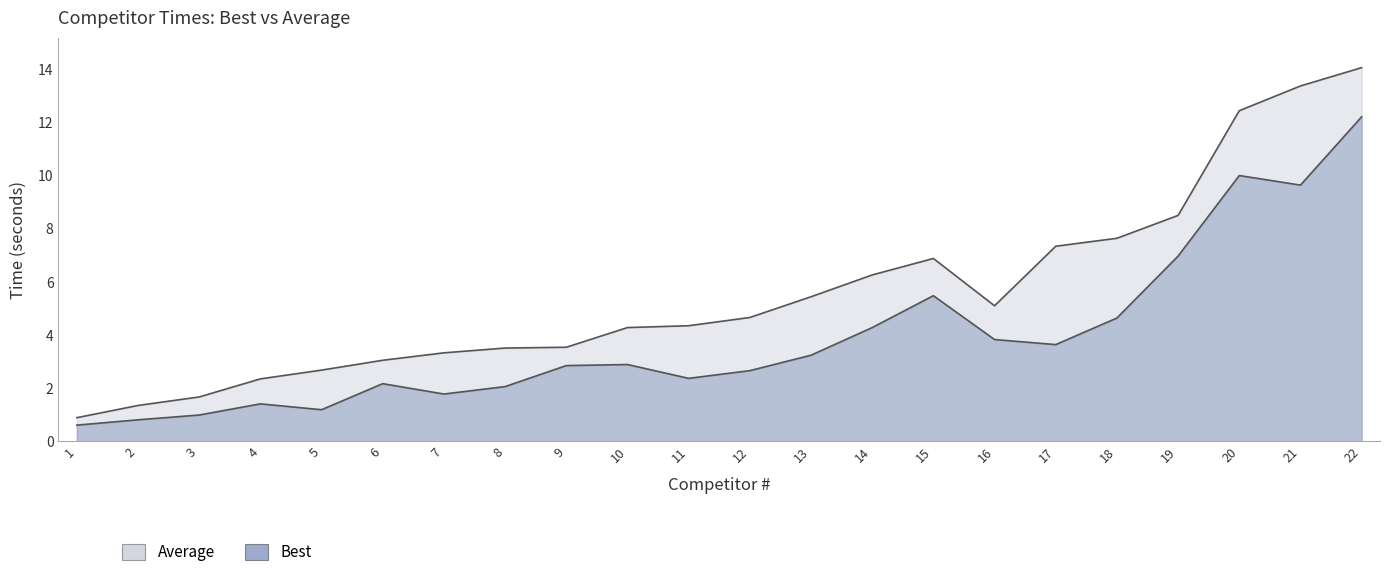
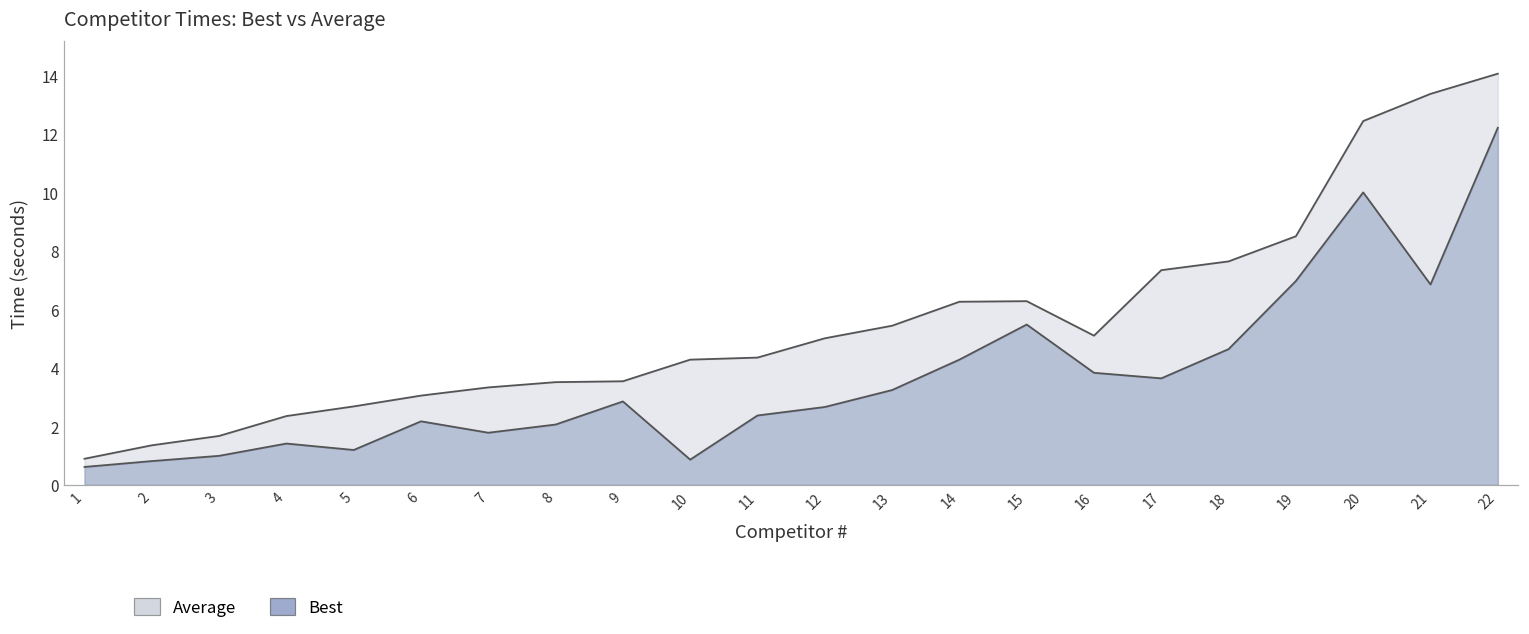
  {
    "Best": {
      "1": 0.6,
      "2": 0.8,
      "3": 1.0,
      "4": 1.4,
      "5": 1.2,
      "6": 2.2,
      "7": 1.8,
      "8": 2.1,
      "9": 2.9,
-     "10": 2.9,
+     "10": 0.9,
      "11": 2.4,
      "12": 2.7,
      "13": 3.2,
      "14": 4.3,
      "15": 5.5,
      "16": 3.8,
      "17": 3.6,
      "18": 4.6,
      "19": 7.0,
      "20": 10.0,
-     "21": 9.6,
+     "21": 6.9,
      "22": 12.2
    },
    "Average": {
      "1": 0.9,
      "2": 1.4,
      "3": 1.7,
      "4": 2.4,
      "5": 2.7,
      "6": 3.1,
      "7": 3.3,
      "8": 3.5,
      "9": 3.5,
      "10": 4.3,
      "11": 4.4,
-     "12": 4.7,
+     "12": 5.0,
      "13": 5.4,
      "14": 6.3,
-     "15": 6.9,
+     "15": 6.3,
      "16": 5.1,
      "17": 7.3,
      "18": 7.6,
      "19": 8.5,
      "20": 12.4,
      "21": 13.4,
      "22": 14.1
    }
  }
